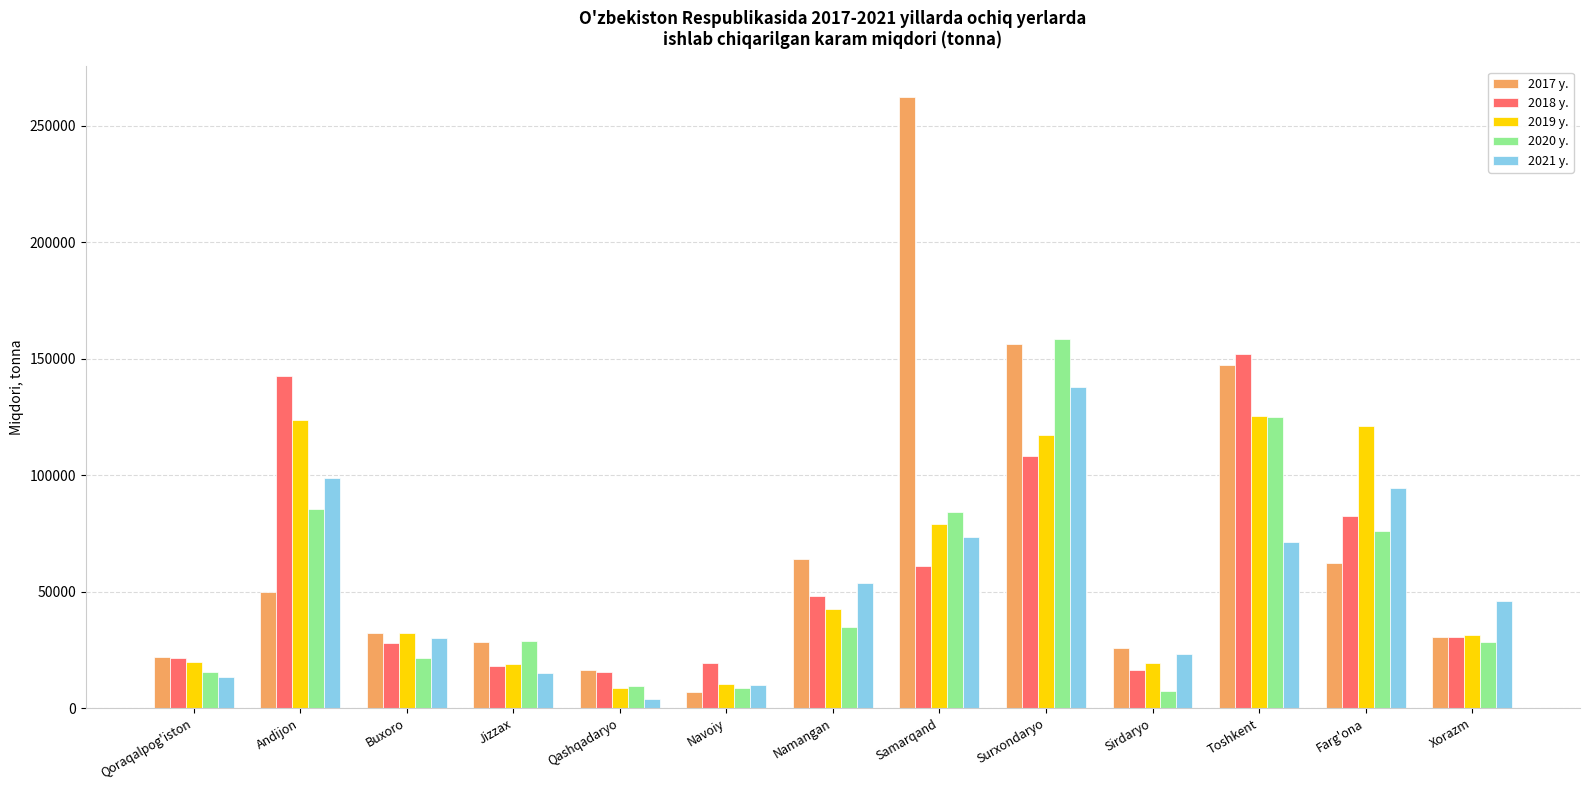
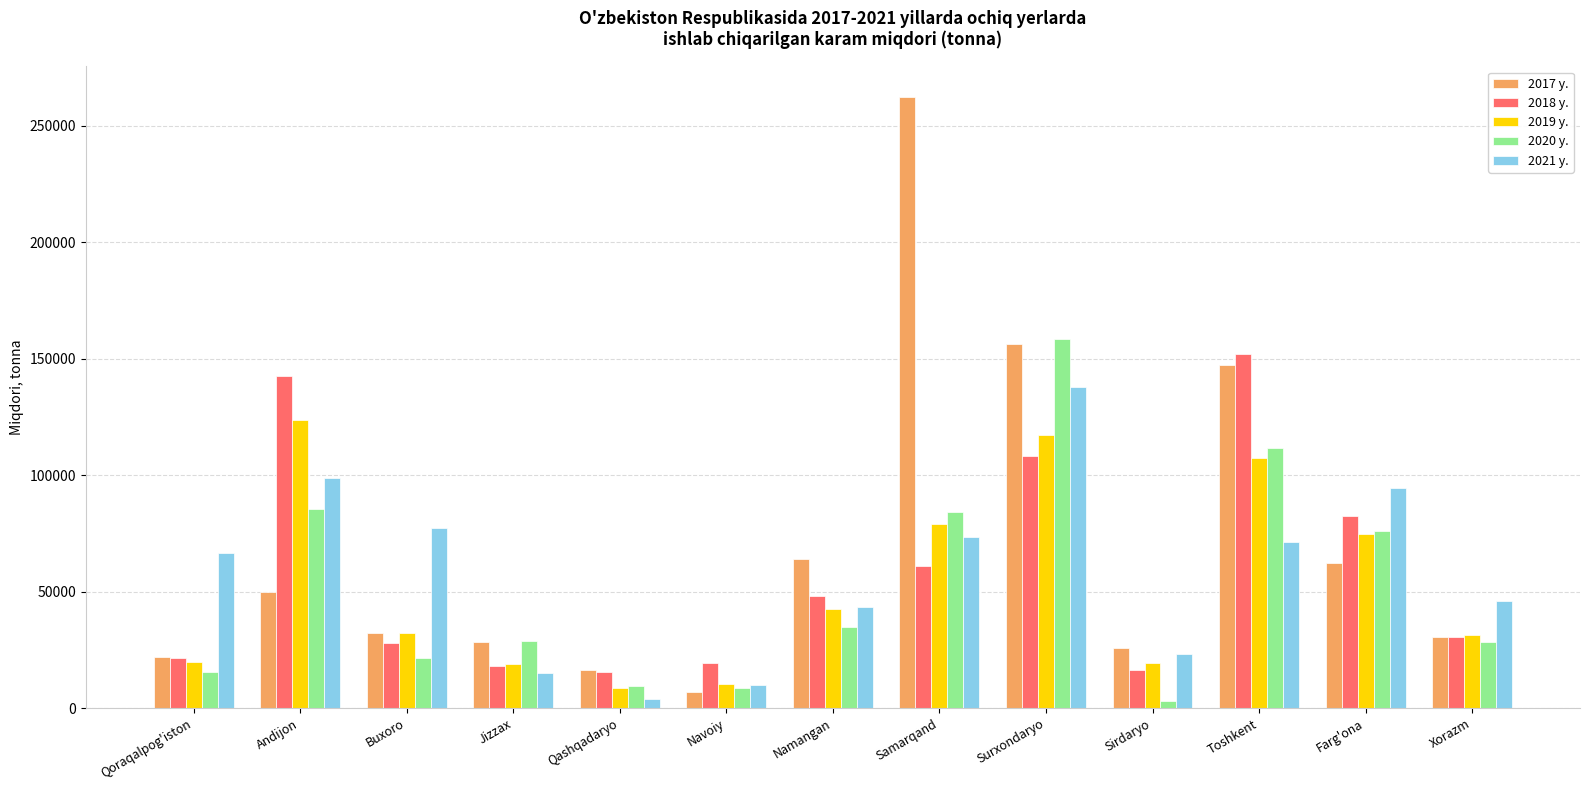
  {
    "2019 y.": {
      "Qoraqalpog'iston": 20000,
      "Andijon": 124000,
      "Buxoro": 32000,
      "Jizzax": 19000,
      "Qashqadaryo": 9000,
      "Navoiy": 10000,
      "Namangan": 43000,
      "Samarqand": 79000,
      "Surxondaryo": 117000,
      "Sirdaryo": 19000,
-     "Toshkent": 125000,
-     "Farg'ona": 121000,
+     "Toshkent": 107000,
+     "Farg'ona": 75000,
      "Xorazm": 31000
    },
    "2020 y.": {
      "Qoraqalpog'iston": 15000,
      "Andijon": 85000,
      "Buxoro": 22000,
      "Jizzax": 29000,
      "Qashqadaryo": 10000,
      "Navoiy": 9000,
      "Namangan": 35000,
      "Samarqand": 84000,
      "Surxondaryo": 158000,
-     "Sirdaryo": 7000,
-     "Toshkent": 125000,
+     "Sirdaryo": 3000,
+     "Toshkent": 112000,
      "Farg'ona": 76000,
      "Xorazm": 28000
    },
    "2021 y.": {
-     "Qoraqalpog'iston": 13000,
+     "Qoraqalpog'iston": 67000,
      "Andijon": 99000,
-     "Buxoro": 30000,
+     "Buxoro": 77000,
      "Jizzax": 15000,
      "Qashqadaryo": 4000,
      "Navoiy": 10000,
-     "Namangan": 53000,
+     "Namangan": 43000,
      "Samarqand": 73000,
      "Surxondaryo": 138000,
      "Sirdaryo": 23000,
      "Toshkent": 71000,
      "Farg'ona": 95000,
      "Xorazm": 46000
    }
  }
